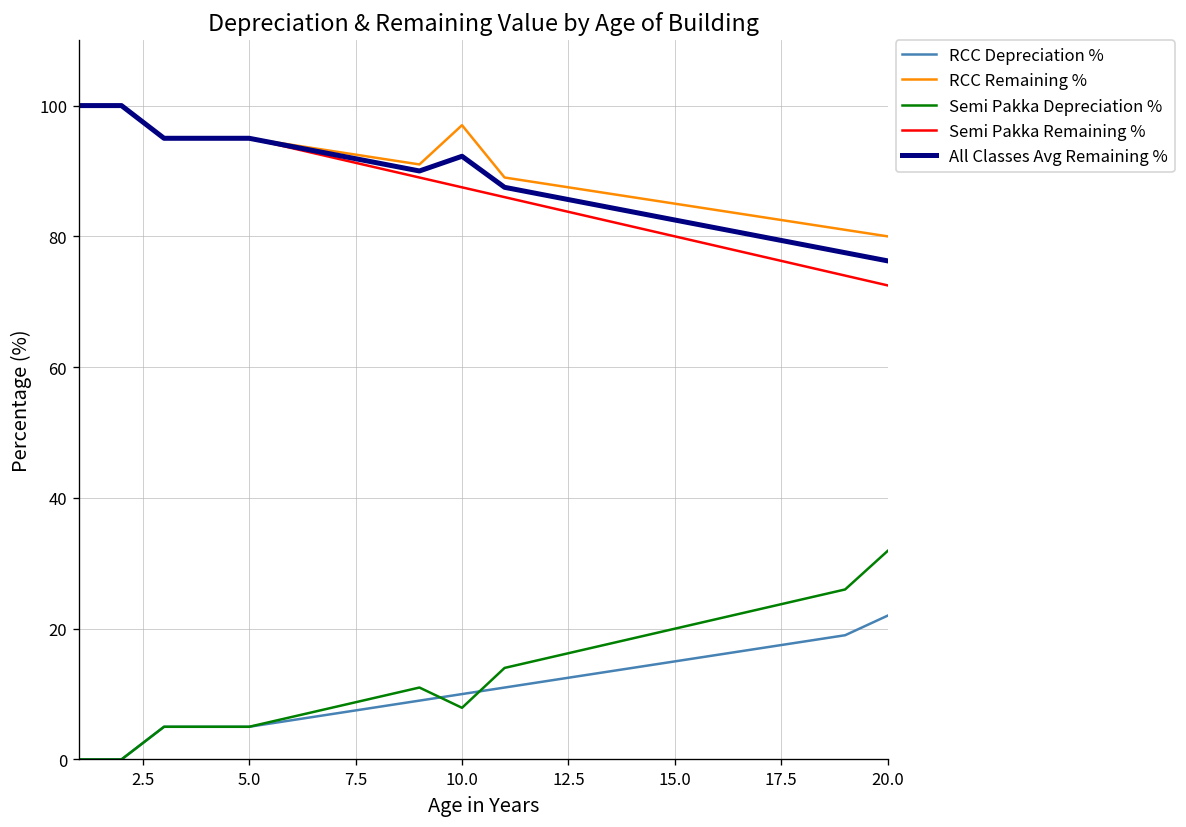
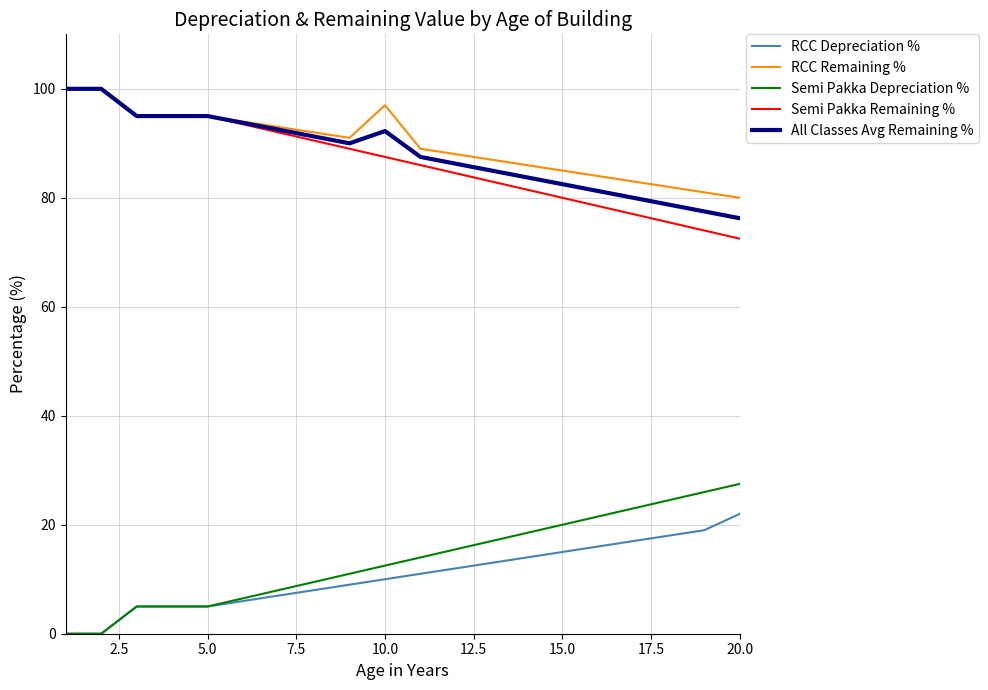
  {
    "RCC Depreciation %": {
      "10.0": 10,
      "15.0": 15,
      "20.0": 22
    },
    "RCC Remaining %": {
      "10.0": 97,
      "15.0": 85,
      "20.0": 80
    },
    "Semi Pakka Depreciation %": {
-     "10.0": 8,
+     "10.0": 13,
      "15.0": 20,
-     "20.0": 32
+     "20.0": 28
    },
    "Semi Pakka Remaining %": {
      "10.0": 88,
      "15.0": 80,
      "20.0": 73
    },
    "All Classes Avg Remaining %": {
      "10.0": 92,
      "15.0": 83,
      "20.0": 76
    }
  }
